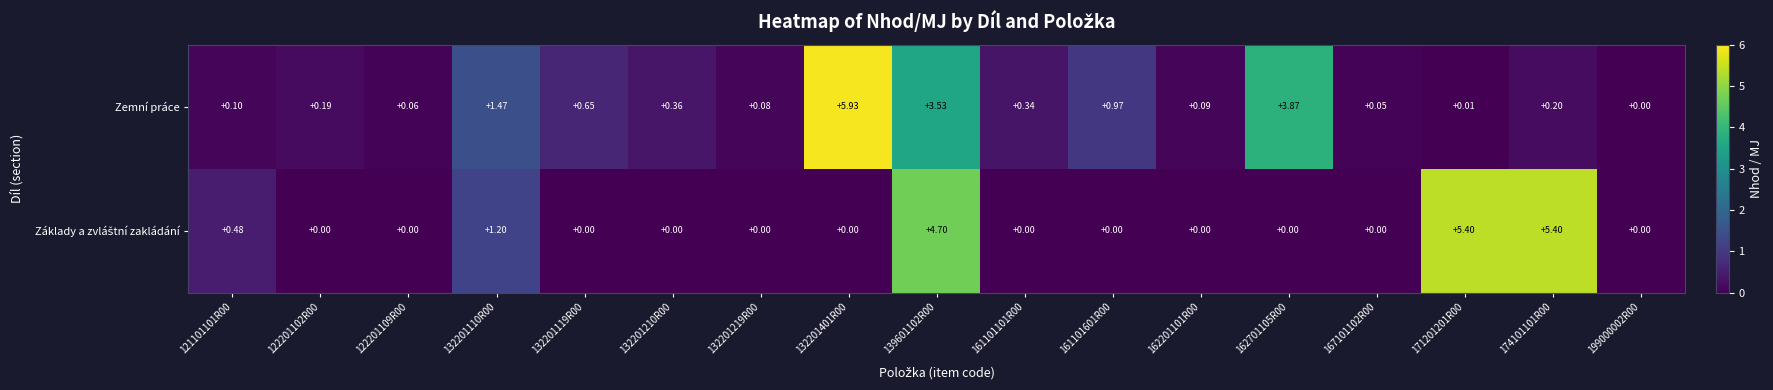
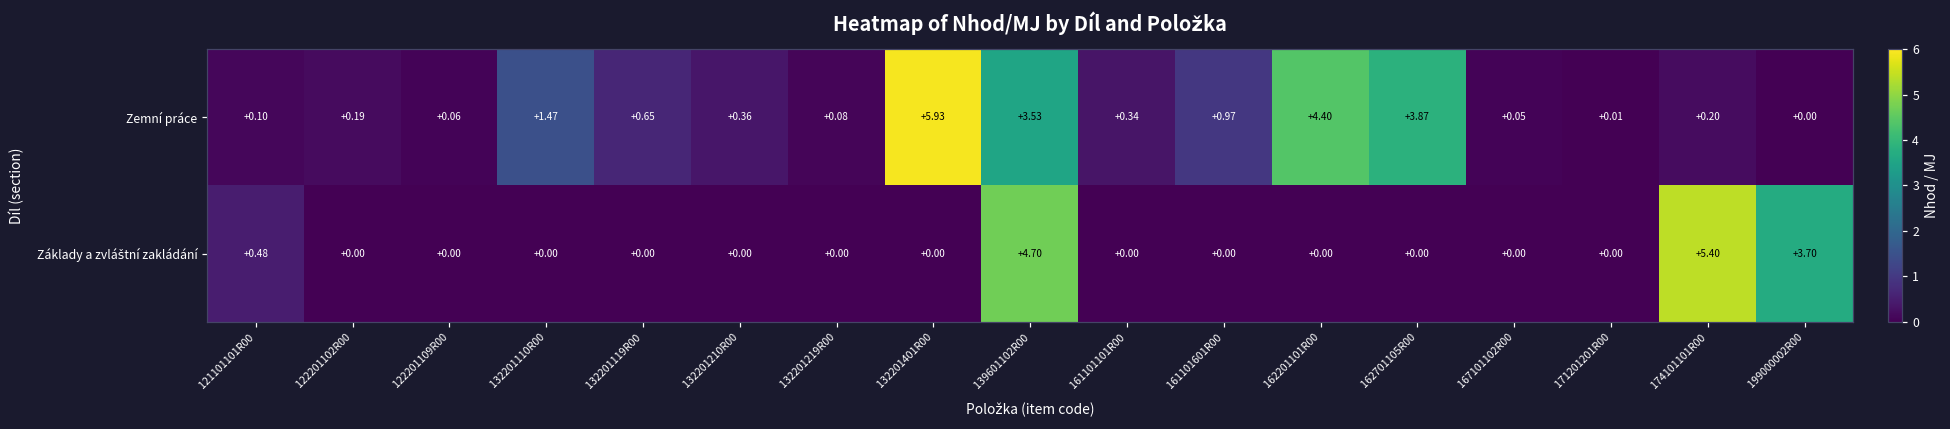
  {
    "Zemní práce": {
      "121101101R00": "+0.10",
      "122201102R00": "+0.19",
      "122201109R00": "+0.06",
      "132201110R00": "+1.47",
      "132201119R00": "+0.65",
      "132201210R00": "+0.36",
      "132201219R00": "+0.08",
      "132201401R00": "+5.93",
      "139601102R00": "+3.53",
      "161101101R00": "+0.34",
      "161101601R00": "+0.97",
-     "162201101R00": "+0.09",
+     "162201101R00": "+4.40",
      "162701105R00": "+3.87",
      "167101102R00": "+0.05",
      "171201201R00": "+0.01",
      "174101101R00": "+0.20",
      "199000002R00": "+0.00"
    },
    "Základy a zvláštní zakládání": {
      "121101101R00": "+0.48",
      "122201102R00": "+0.00",
      "122201109R00": "+0.00",
-     "132201110R00": "+1.20",
+     "132201110R00": "+0.00",
      "132201119R00": "+0.00",
      "132201210R00": "+0.00",
      "132201219R00": "+0.00",
      "132201401R00": "+0.00",
      "139601102R00": "+4.70",
      "161101101R00": "+0.00",
      "161101601R00": "+0.00",
      "162201101R00": "+0.00",
      "162701105R00": "+0.00",
      "167101102R00": "+0.00",
-     "171201201R00": "+5.40",
+     "171201201R00": "+0.00",
      "174101101R00": "+5.40",
-     "199000002R00": "+0.00"
+     "199000002R00": "+3.70"
    }
  }
